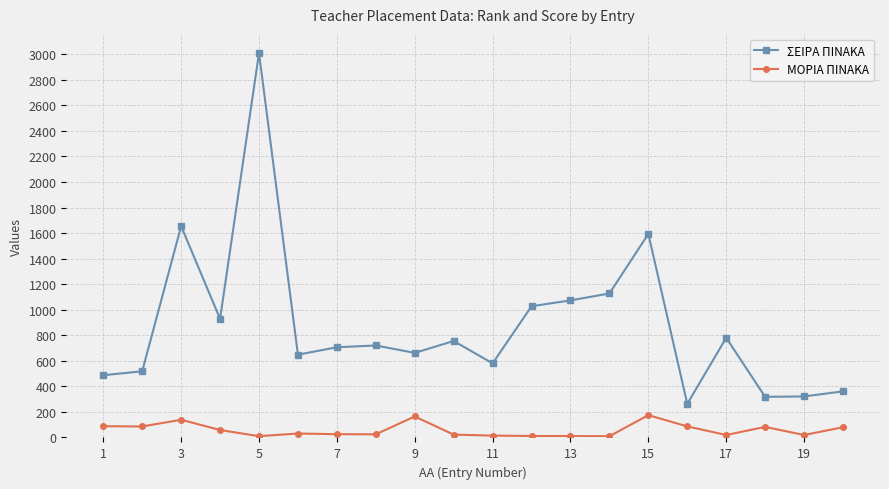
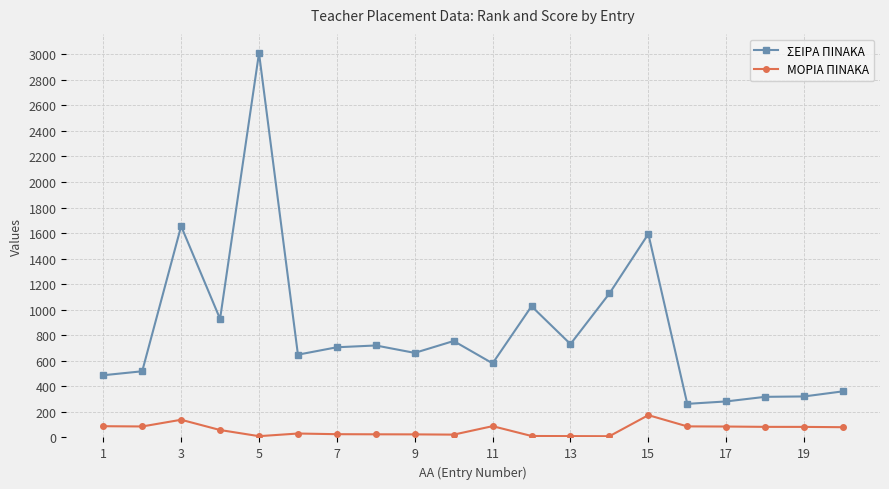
  {
    "ΣΕΙΡΑ ΠΙΝΑΚΑ": {
      "1": 490,
      "3": 1650,
      "5": 3010,
      "7": 710,
      "9": 660,
      "11": 580,
-     "13": 1070,
+     "13": 730,
      "15": 1590,
-     "17": 780,
+     "17": 280,
      "19": 320
    },
    "ΜΟΡΙΑ ΠΙΝΑΚΑ": {
      "1": 90,
      "3": 140,
      "5": 10,
      "7": 30,
-     "9": 160,
-     "11": 10,
+     "9": 20,
+     "11": 90,
      "13": 10,
      "15": 170,
-     "17": 20,
-     "19": 20
+     "17": 90,
+     "19": 80
    }
  }
